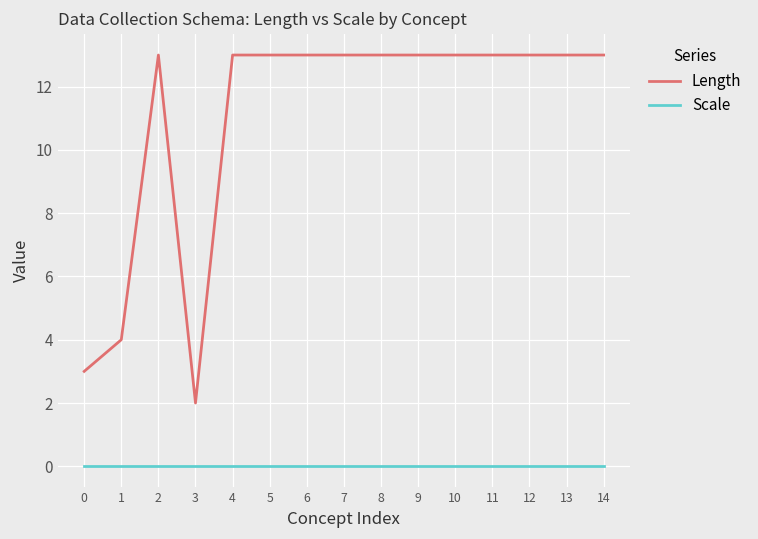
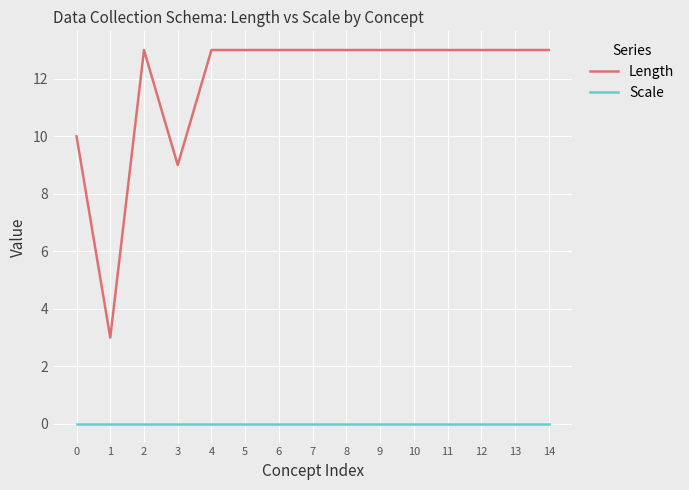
  {
    "Length": {
-     "0": 3,
-     "1": 4,
+     "0": 10,
+     "1": 3,
      "2": 13,
-     "3": 2,
+     "3": 9,
      "4": 13,
      "5": 13,
      "6": 13,
      "7": 13,
      "8": 13,
      "9": 13,
      "10": 13,
      "11": 13,
      "12": 13,
      "13": 13,
      "14": 13
    },
    "Scale": {
      "0": 0,
      "1": 0,
      "2": 0,
      "3": 0,
      "4": 0,
      "5": 0,
      "6": 0,
      "7": 0,
      "8": 0,
      "9": 0,
      "10": 0,
      "11": 0,
      "12": 0,
      "13": 0,
      "14": 0
    }
  }
